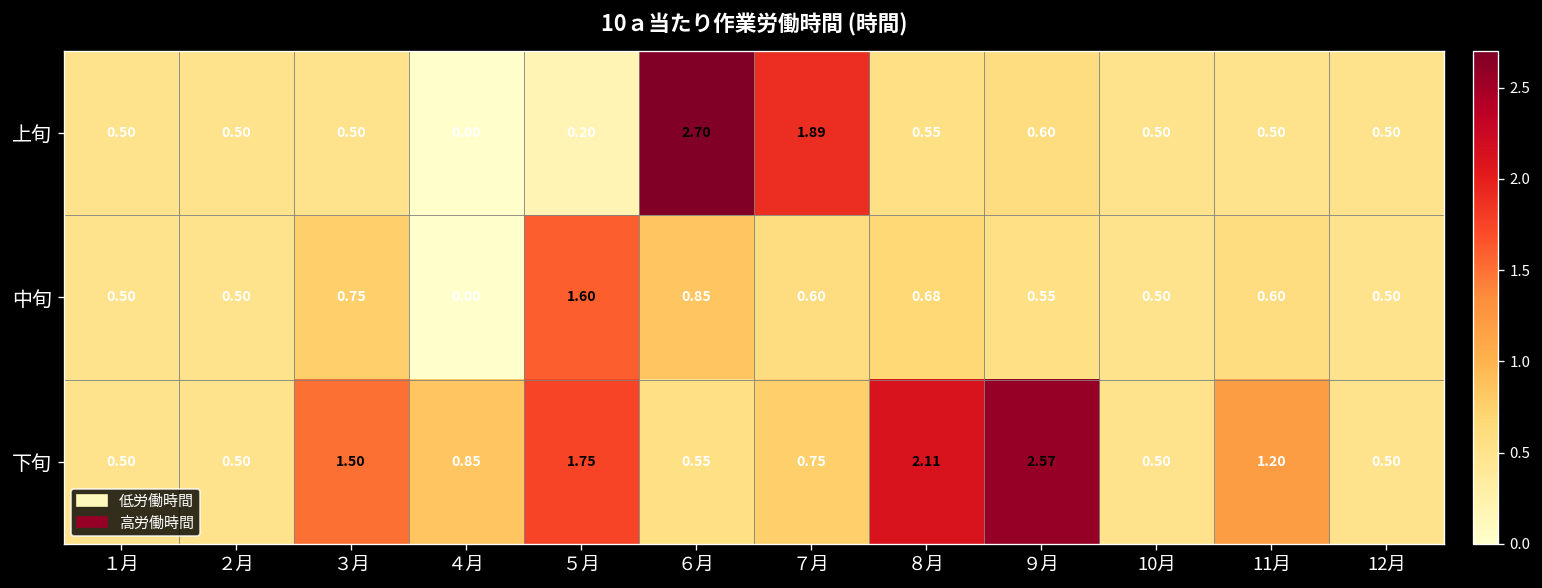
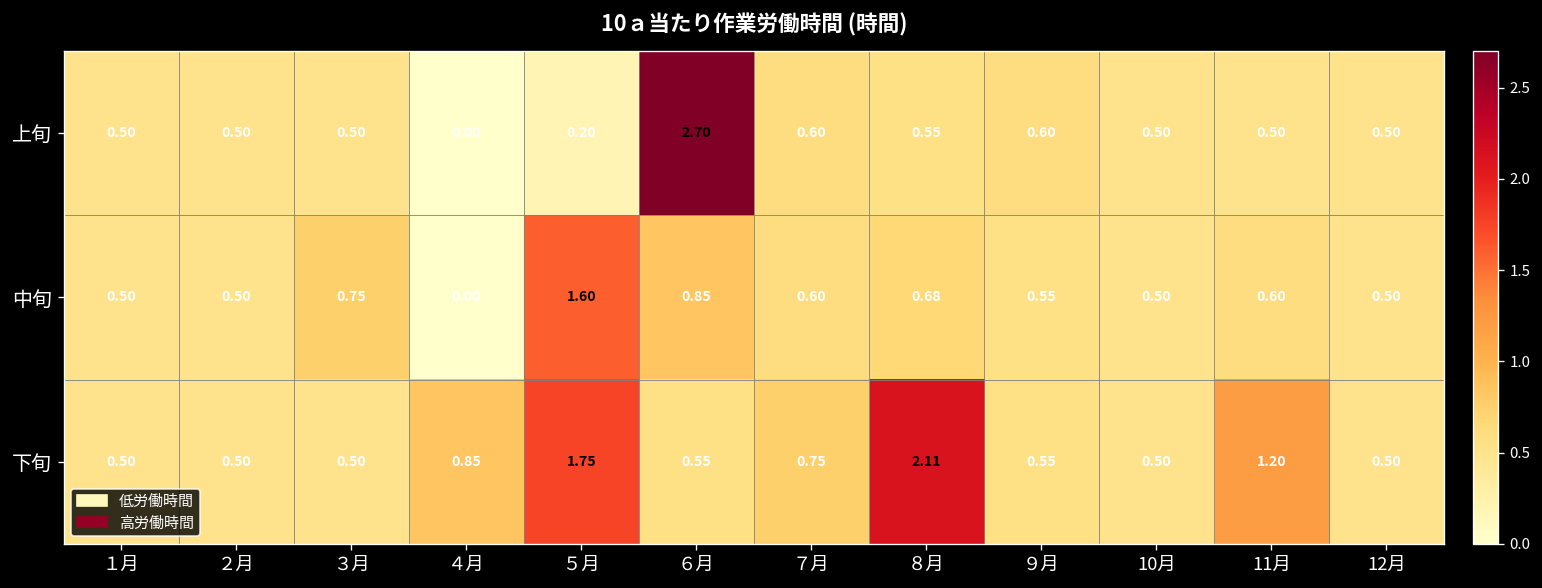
  {
    "上旬": {
      "１月": 0.50,
      "２月": 0.50,
      "３月": 0.50,
      "４月": 0.00,
      "５月": 0.20,
      "６月": 2.70,
-     "７月": 1.89,
+     "７月": 0.60,
      "８月": 0.55,
      "９月": 0.60,
      "10月": 0.50,
      "11月": 0.50,
      "12月": 0.50
    },
    "中旬": {
      "１月": 0.50,
      "２月": 0.50,
      "３月": 0.75,
      "４月": 0.00,
      "５月": 1.60,
      "６月": 0.85,
      "７月": 0.60,
      "８月": 0.68,
      "９月": 0.55,
      "10月": 0.50,
      "11月": 0.60,
      "12月": 0.50
    },
    "下旬": {
      "１月": 0.50,
      "２月": 0.50,
-     "３月": 1.50,
+     "３月": 0.50,
      "４月": 0.85,
      "５月": 1.75,
      "６月": 0.55,
      "７月": 0.75,
      "８月": 2.11,
-     "９月": 2.57,
+     "９月": 0.55,
      "10月": 0.50,
      "11月": 1.20,
      "12月": 0.50
    }
  }
